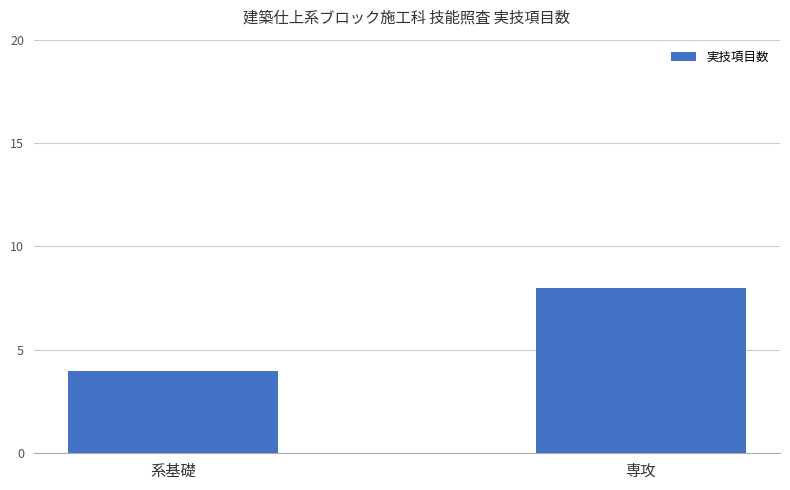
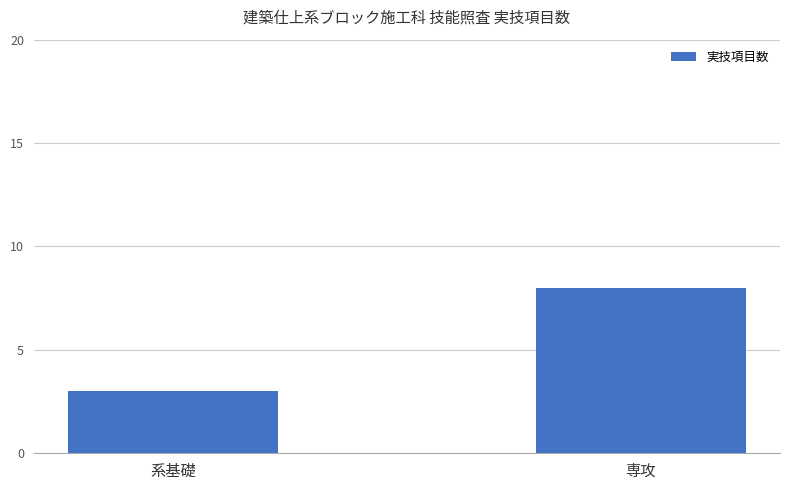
  {
-   "系基礎": 4,
+   "系基礎": 3,
    "専攻": 8
  }
